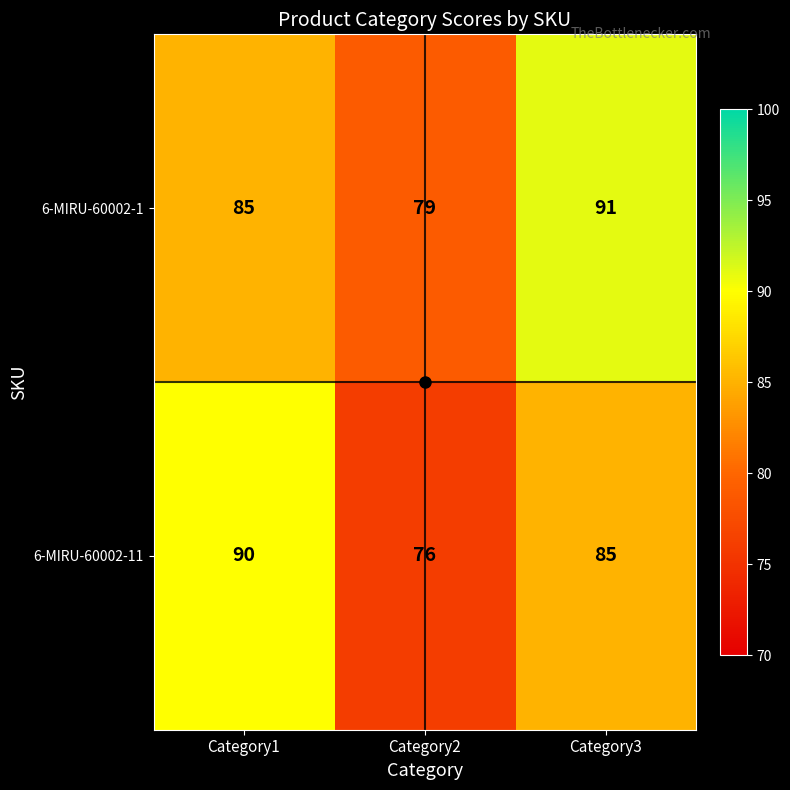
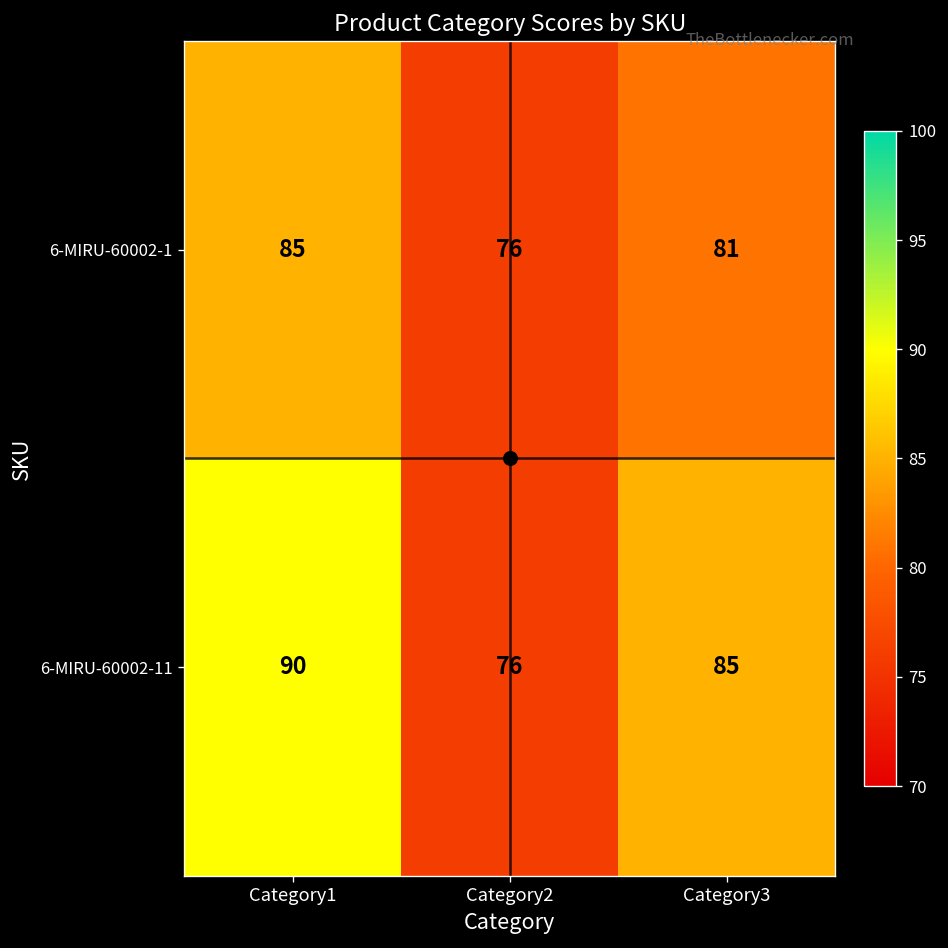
  {
    "6-MIRU-60002-1": {
      "Category1": 85,
-     "Category2": 79,
-     "Category3": 91
+     "Category2": 76,
+     "Category3": 81
    },
    "6-MIRU-60002-11": {
      "Category1": 90,
      "Category2": 76,
      "Category3": 85
    }
  }
